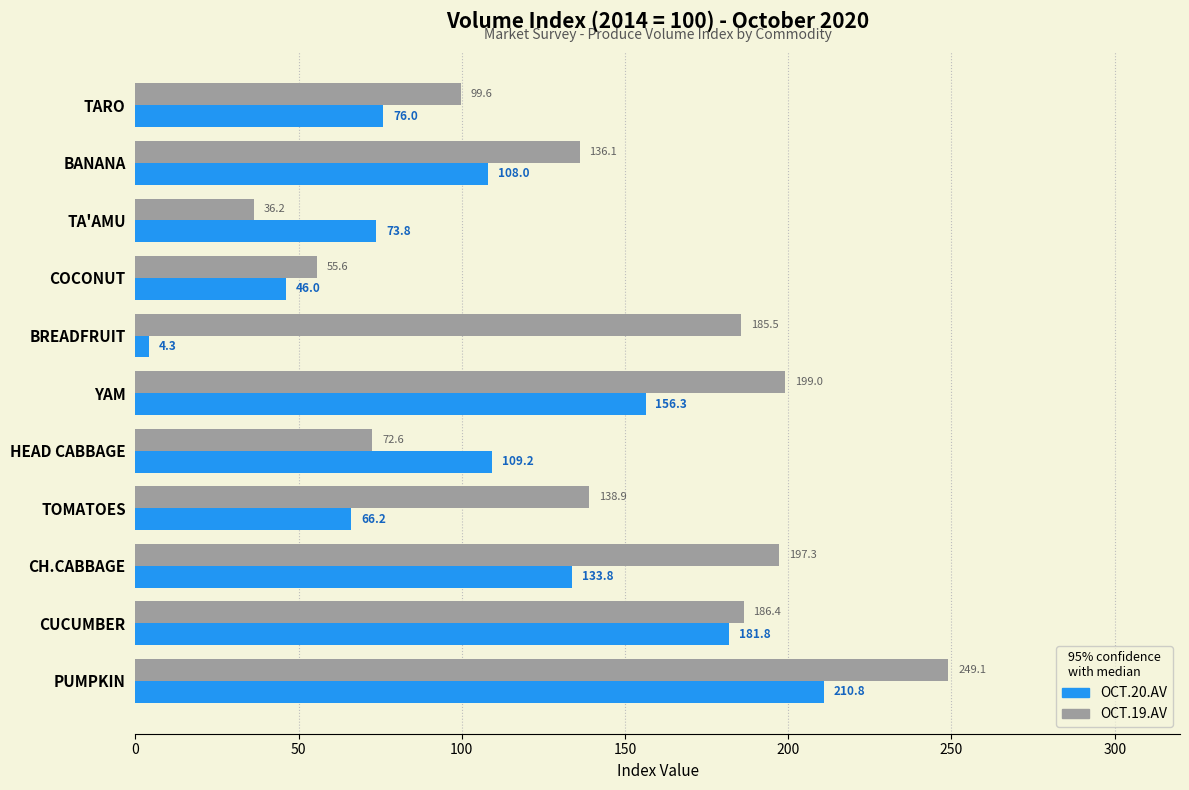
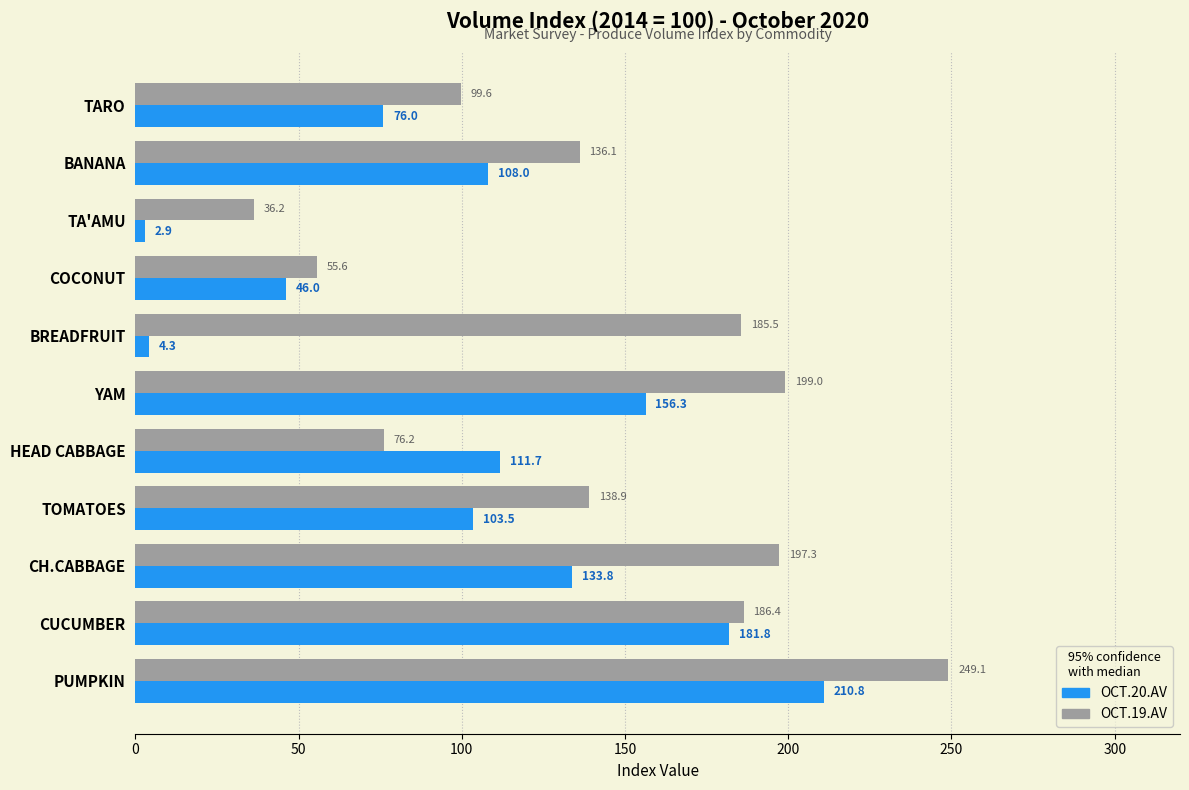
  {
    "OCT.20.AV": {
      "TARO": 76.0,
      "BANANA": 108.0,
-     "TA'AMU": 73.8,
+     "TA'AMU": 2.9,
      "COCONUT": 46.0,
      "BREADFRUIT": 4.3,
      "YAM": 156.3,
-     "HEAD CABBAGE": 109.2,
-     "TOMATOES": 66.2,
+     "HEAD CABBAGE": 111.7,
+     "TOMATOES": 103.5,
      "CH.CABBAGE": 133.8,
      "CUCUMBER": 181.8,
      "PUMPKIN": 210.8
    },
    "OCT.19.AV": {
      "TARO": 99.6,
      "BANANA": 136.1,
      "TA'AMU": 36.2,
      "COCONUT": 55.6,
      "BREADFRUIT": 185.5,
      "YAM": 199.0,
-     "HEAD CABBAGE": 72.6,
+     "HEAD CABBAGE": 76.2,
      "TOMATOES": 138.9,
      "CH.CABBAGE": 197.3,
      "CUCUMBER": 186.4,
      "PUMPKIN": 249.1
    }
  }
